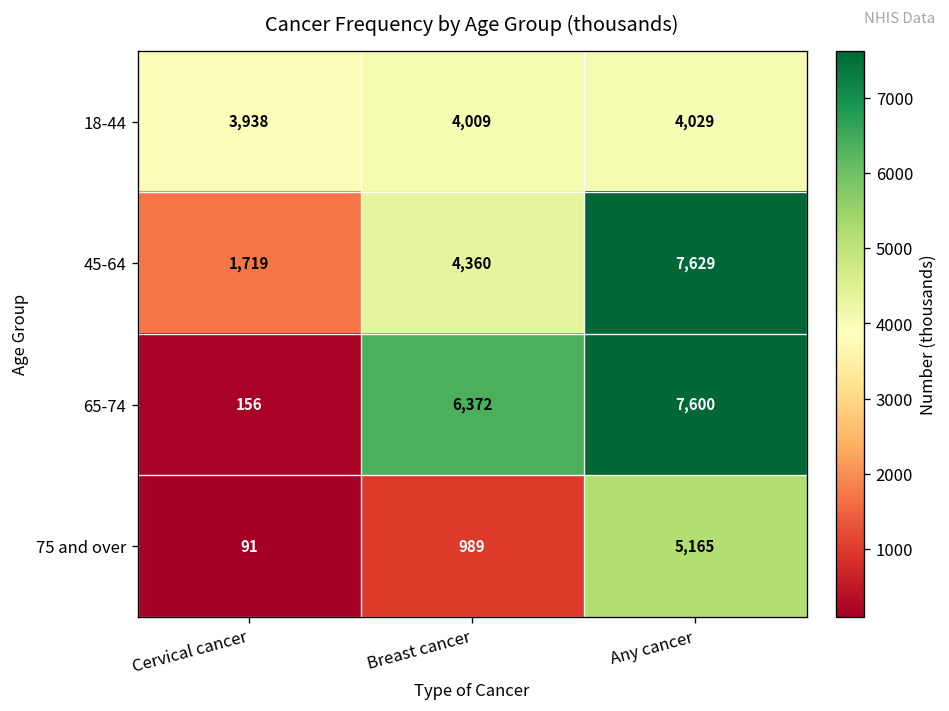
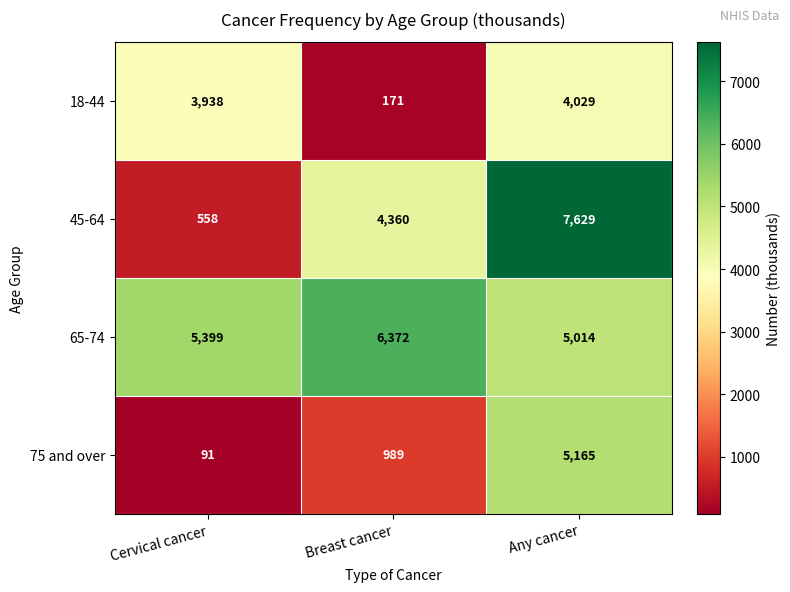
  {
    "18-44": {
      "Cervical cancer": "3,938",
-     "Breast cancer": "4,009",
+     "Breast cancer": "171",
      "Any cancer": "4,029"
    },
    "45-64": {
-     "Cervical cancer": "1,719",
+     "Cervical cancer": "558",
      "Breast cancer": "4,360",
      "Any cancer": "7,629"
    },
    "65-74": {
-     "Cervical cancer": "156",
+     "Cervical cancer": "5,399",
      "Breast cancer": "6,372",
-     "Any cancer": "7,600"
+     "Any cancer": "5,014"
    },
    "75 and over": {
      "Cervical cancer": "91",
      "Breast cancer": "989",
      "Any cancer": "5,165"
    }
  }
